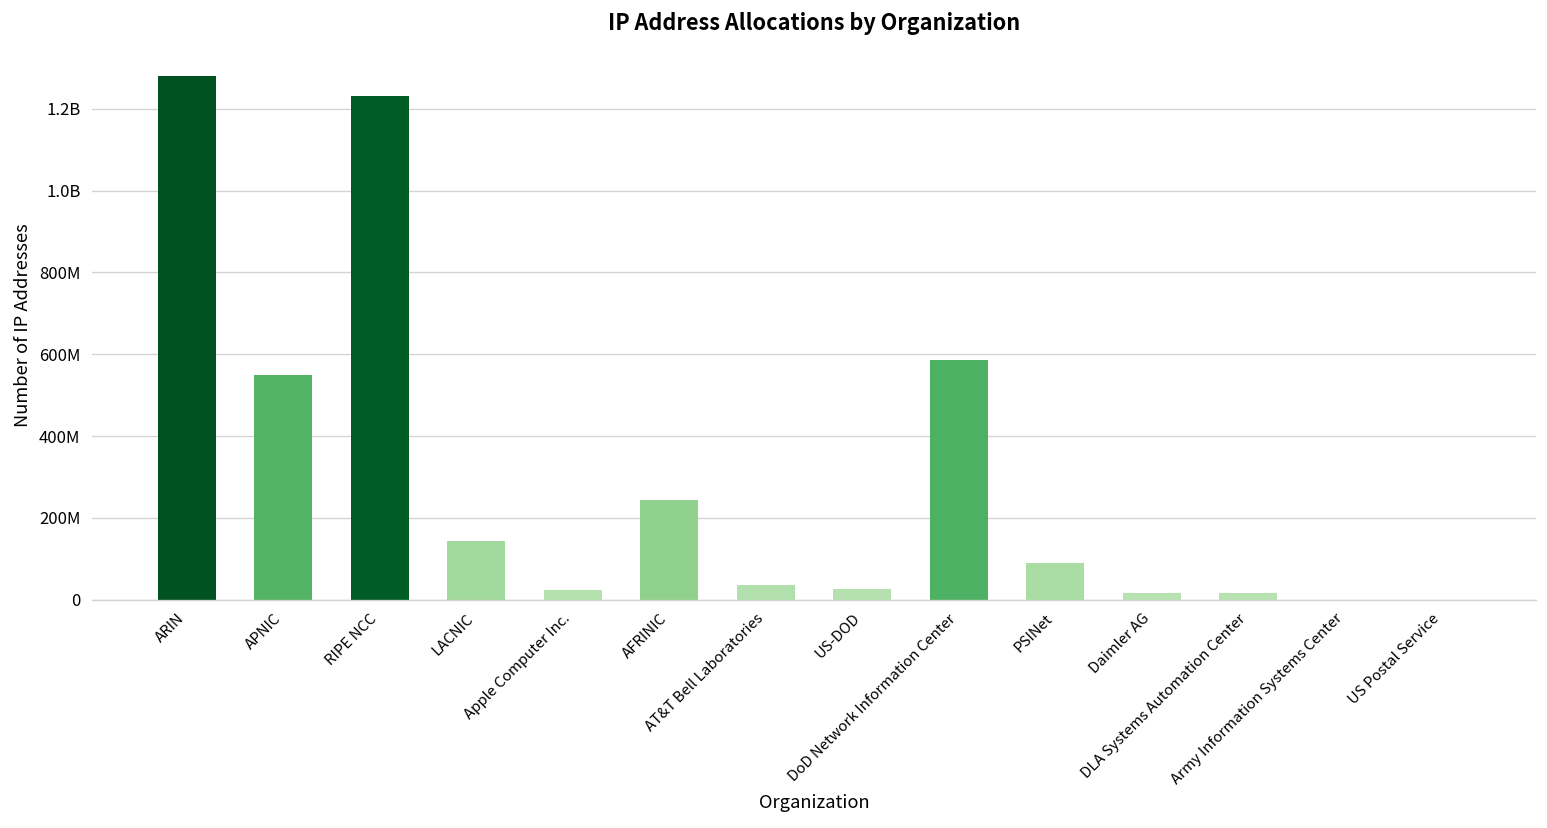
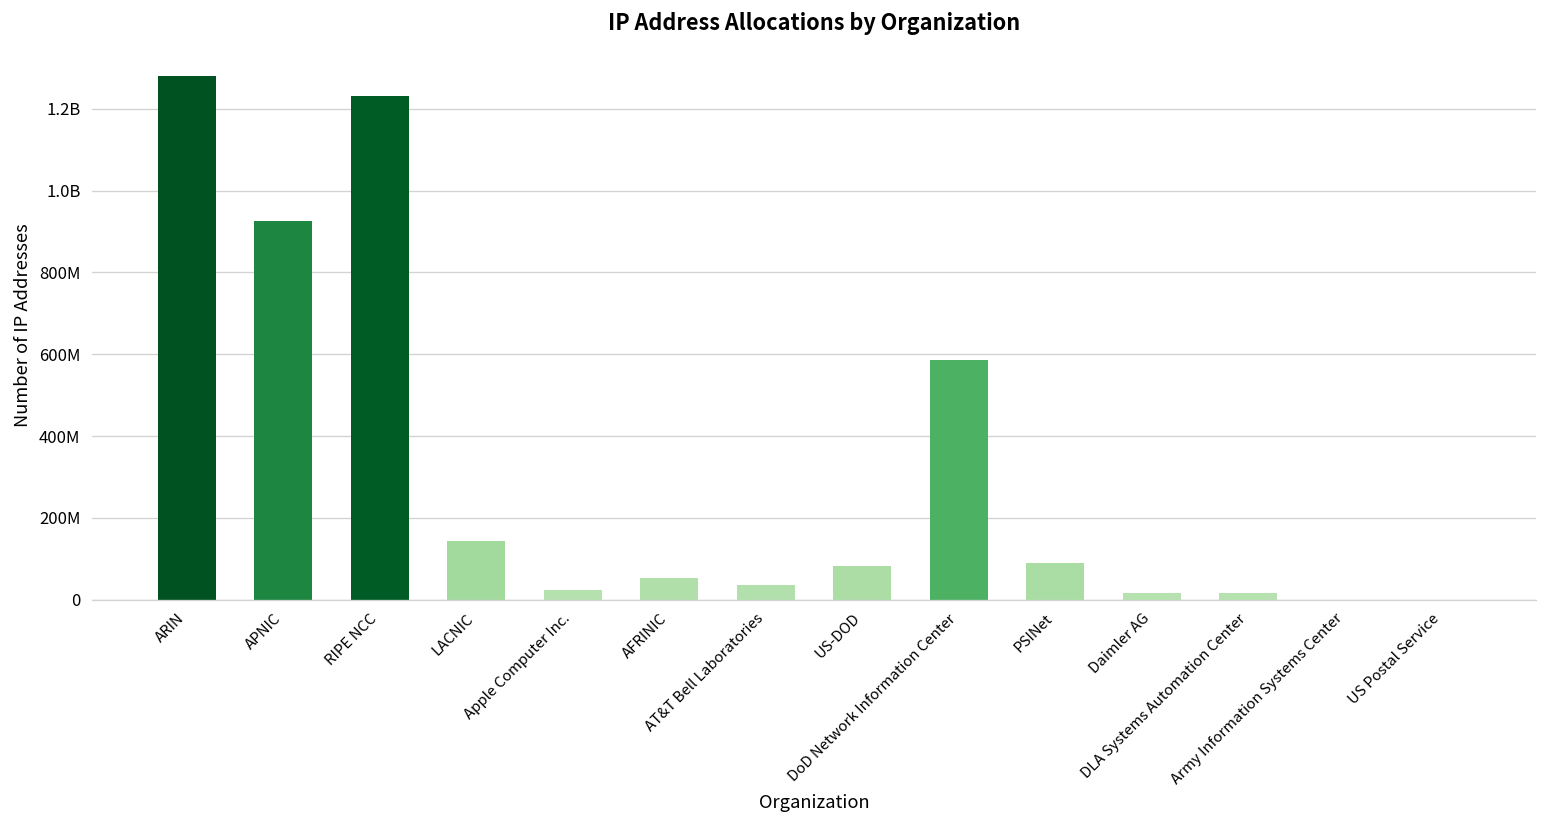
  {
    "ARIN": 1280000000,
-   "APNIC": 550000000,
+   "APNIC": 930000000,
    "RIPE NCC": 1230000000,
    "LACNIC": 140000000,
    "Apple Computer Inc.": 20000000,
-   "AFRINIC": 240000000,
+   "AFRINIC": 50000000,
    "AT&T Bell Laboratories": 40000000,
-   "US-DOD": 30000000,
+   "US-DOD": 80000000,
    "DoD Network Information Center": 590000000,
    "PSINet": 90000000,
    "Daimler AG": 20000000,
    "DLA Systems Automation Center": 20000000
  }
